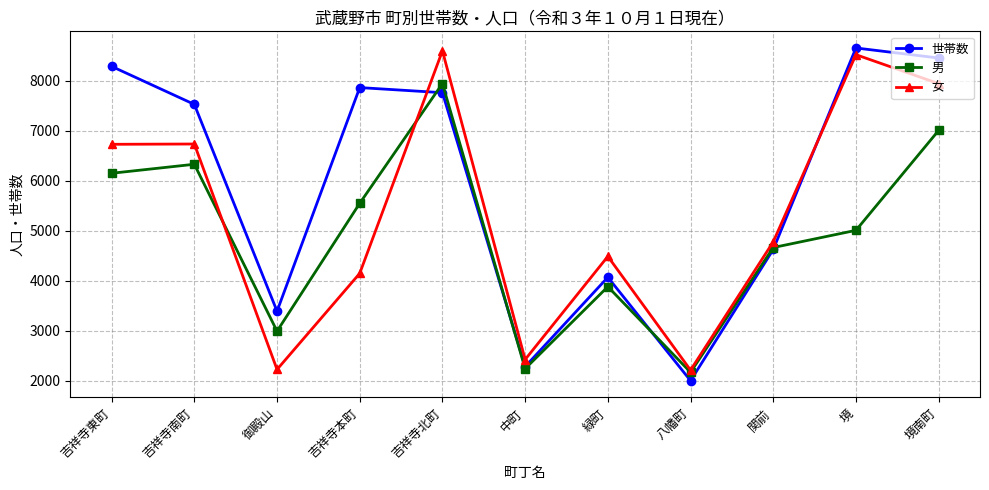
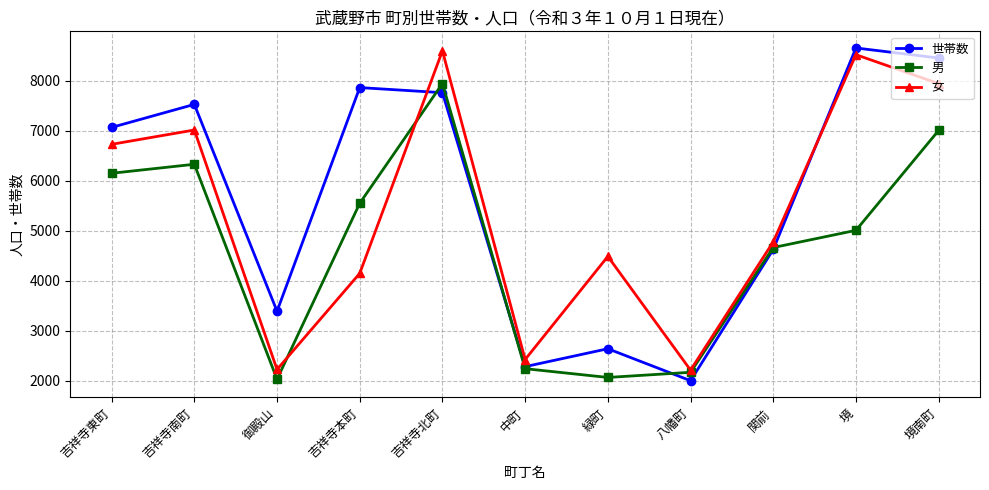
  {
    "世帯数": {
-     "吉祥寺東町": 8300,
+     "吉祥寺東町": 7100,
      "吉祥寺南町": 7500,
      "御殿山": 3400,
      "吉祥寺本町": 7900,
      "吉祥寺北町": 7800,
-     "緑町": 4100,
+     "緑町": 2600,
      "八幡町": 2000,
      "境": 8700
    },
    "男": {
      "吉祥寺東町": 6200,
      "吉祥寺南町": 6300,
-     "御殿山": 3000,
+     "御殿山": 2000,
      "吉祥寺本町": 5600,
      "吉祥寺北町": 7900,
-     "緑町": 3900,
+     "緑町": 2100,
      "境": 5000,
      "境南町": 7000
    },
    "女": {
      "吉祥寺東町": 6700,
-     "吉祥寺南町": 6700,
+     "吉祥寺南町": 7000,
      "御殿山": 2200,
      "吉祥寺本町": 4200,
      "吉祥寺北町": 8600,
      "中町": 2400,
      "緑町": 4500,
      "関前": 4800,
      "境": 8500
    }
  }
